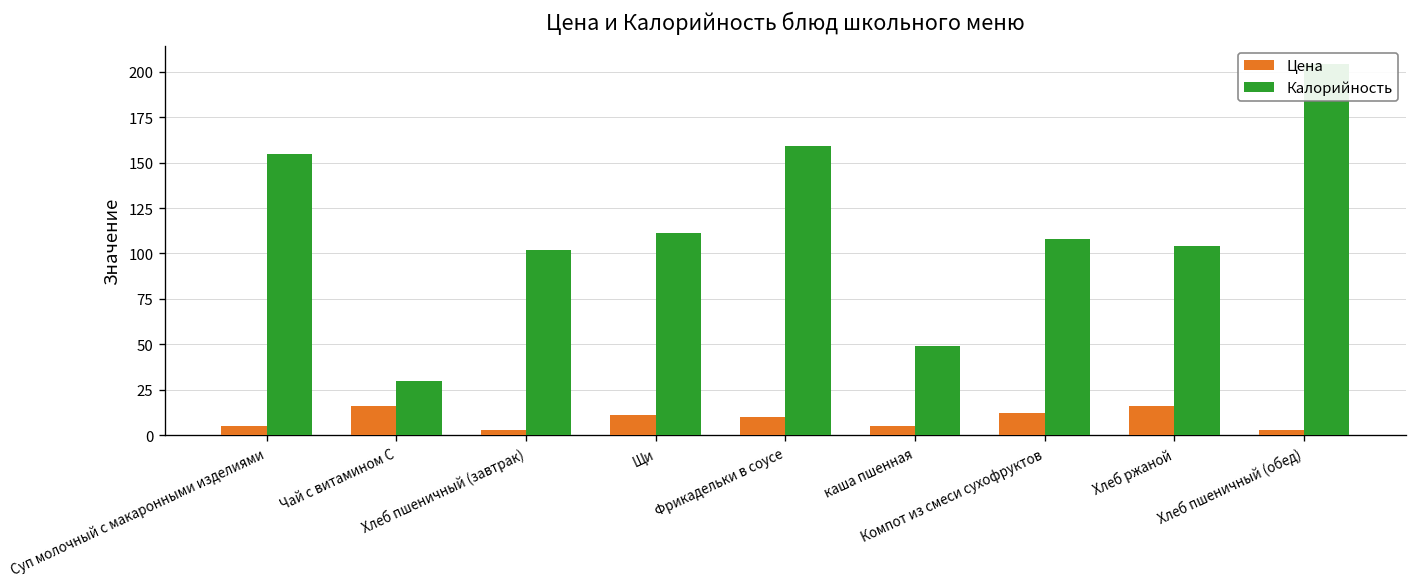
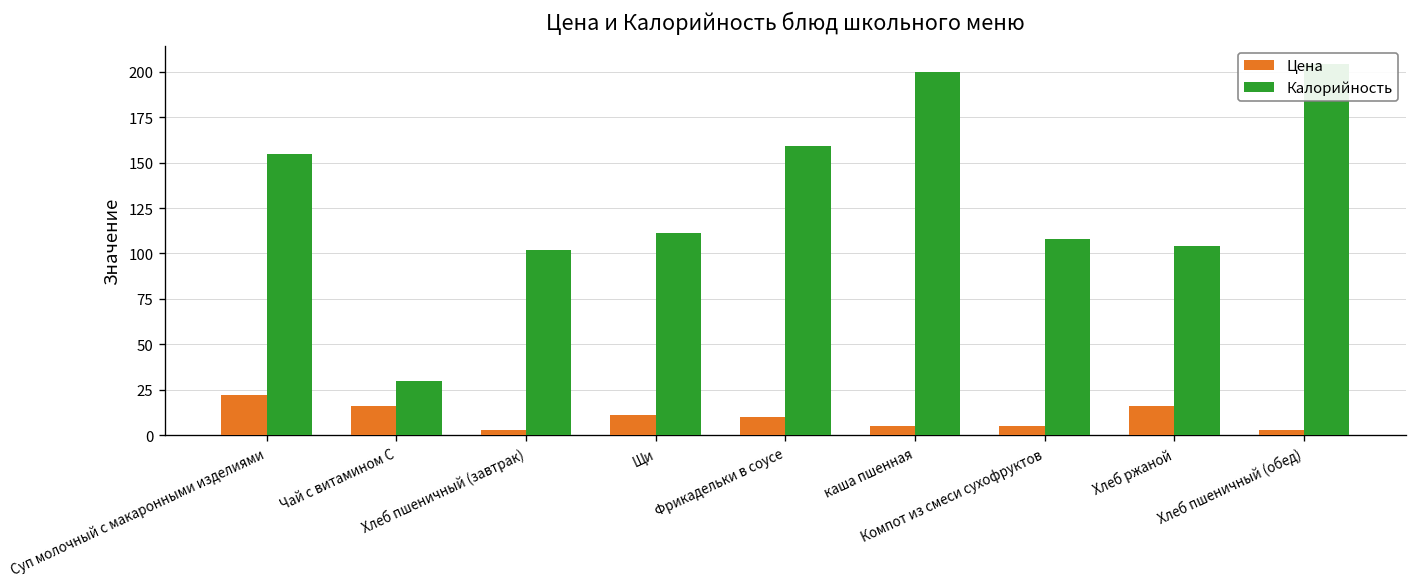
  {
    "Цена": {
-     "Суп молочный с макаронными изделиями": 5,
+     "Суп молочный с макаронными изделиями": 22,
      "Чай с витамином С": 16,
      "Хлеб пшеничный (завтрак)": 3,
      "Щи": 11,
      "Фрикадельки в соусе": 10,
      "каша пшенная": 5,
-     "Компот из смеси сухофруктов": 12,
+     "Компот из смеси сухофруктов": 5,
      "Хлеб ржаной": 16,
      "Хлеб пшеничный (обед)": 3
    },
    "Калорийность": {
      "Суп молочный с макаронными изделиями": 155,
      "Чай с витамином С": 30,
      "Хлеб пшеничный (завтрак)": 102,
      "Щи": 111,
      "Фрикадельки в соусе": 159,
-     "каша пшенная": 49,
+     "каша пшенная": 200,
      "Компот из смеси сухофруктов": 108,
      "Хлеб ржаной": 104
    }
  }
